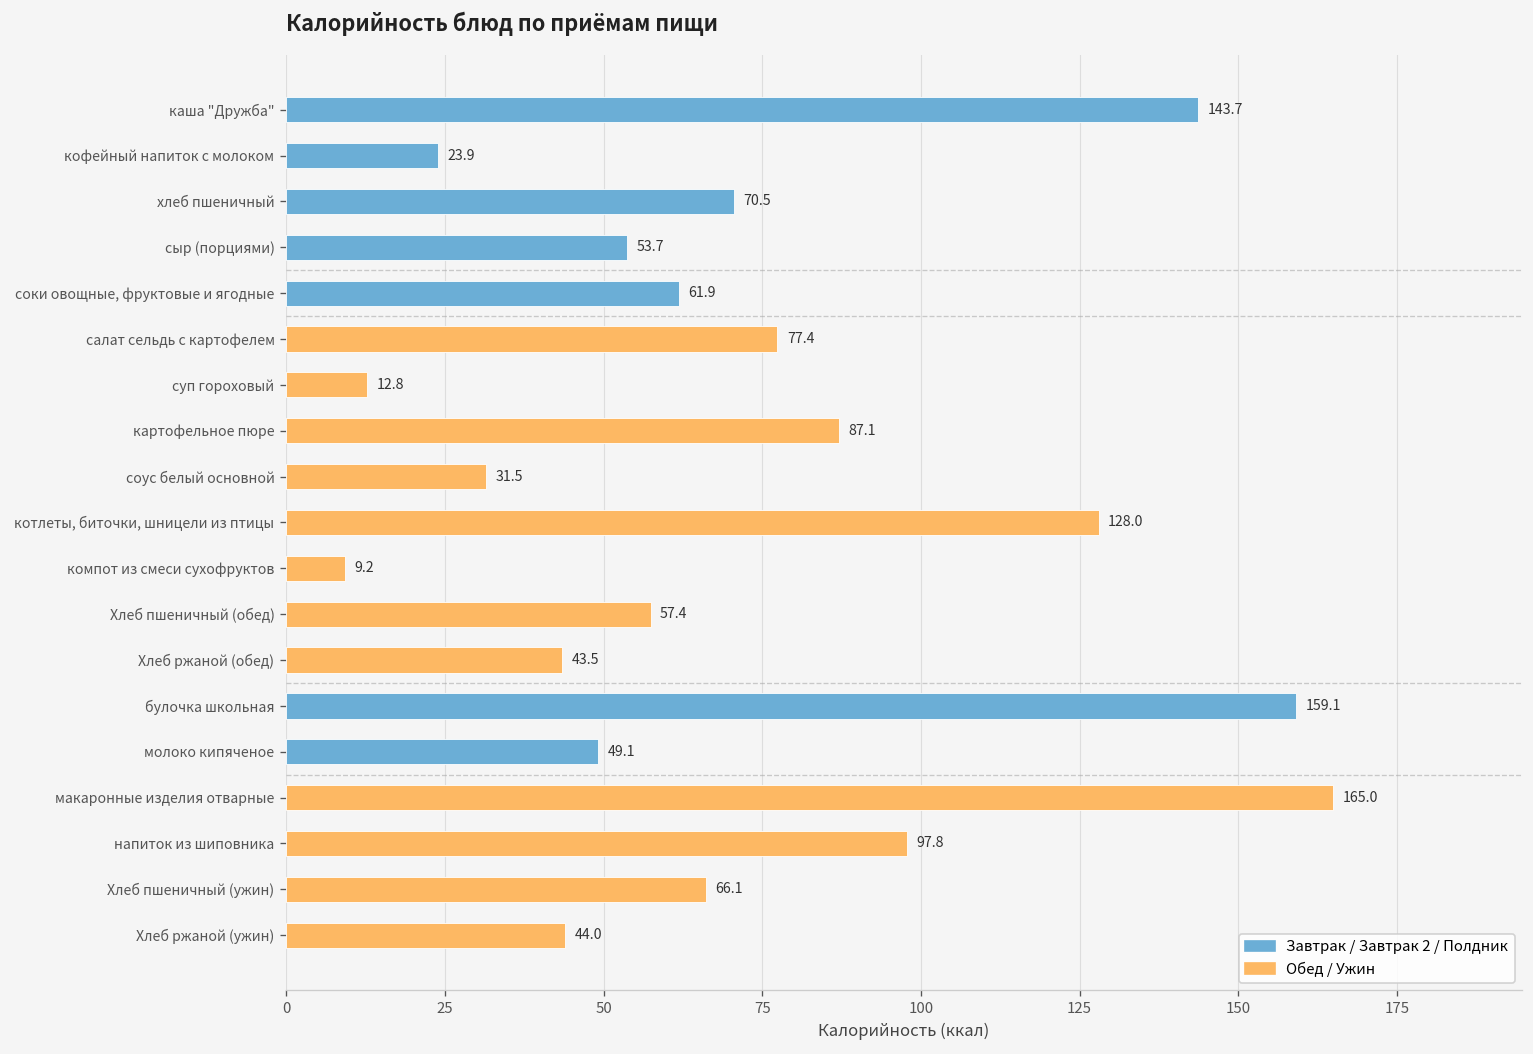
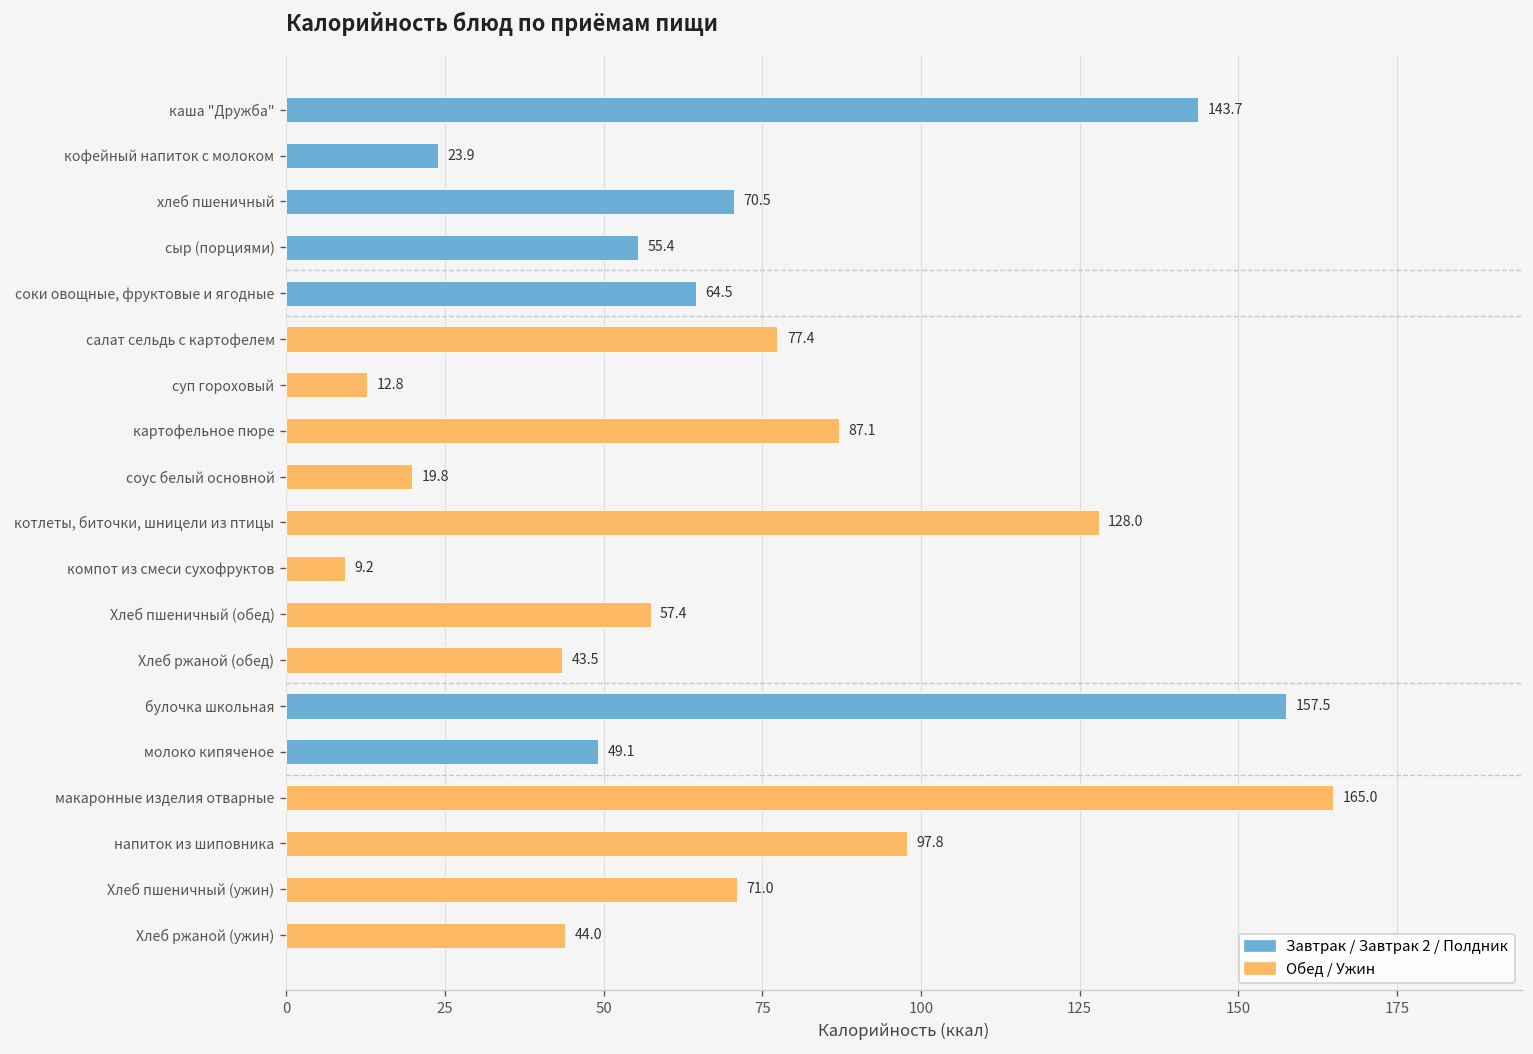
  {
    "каша \"Дружба\"": 143.7,
    "кофейный напиток с молоком": 23.9,
    "хлеб пшеничный": 70.5,
-   "сыр (порциями)": 53.7,
-   "соки овощные, фруктовые и ягодные": 61.9,
+   "сыр (порциями)": 55.4,
+   "соки овощные, фруктовые и ягодные": 64.5,
    "салат сельдь с картофелем": 77.4,
    "суп гороховый": 12.8,
    "картофельное пюре": 87.1,
-   "соус белый основной": 31.5,
+   "соус белый основной": 19.8,
    "котлеты, биточки, шницели из птицы": 128.0,
    "компот из смеси сухофруктов": 9.2,
    "Хлеб пшеничный (обед)": 57.4,
    "Хлеб ржаной (обед)": 43.5,
-   "булочка школьная": 159.1,
+   "булочка школьная": 157.5,
    "молоко кипяченое": 49.1,
    "макаронные изделия отварные": 165.0,
    "напиток из шиповника": 97.8,
-   "Хлеб пшеничный (ужин)": 66.1,
+   "Хлеб пшеничный (ужин)": 71.0,
    "Хлеб ржаной (ужин)": 44.0
  }
